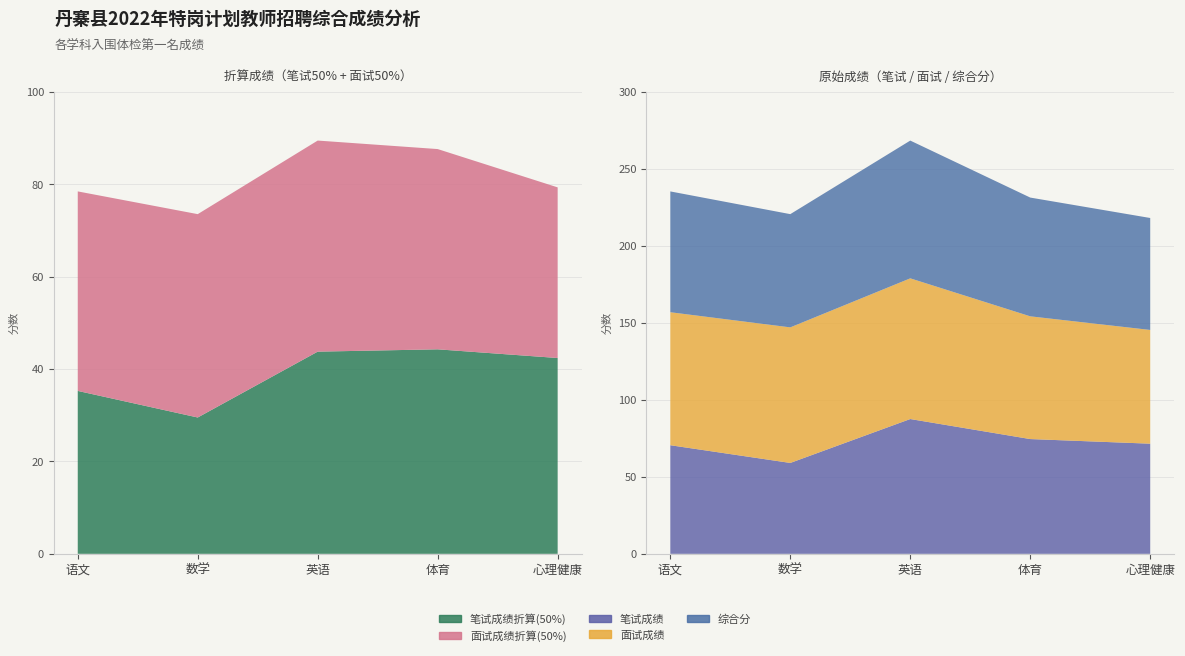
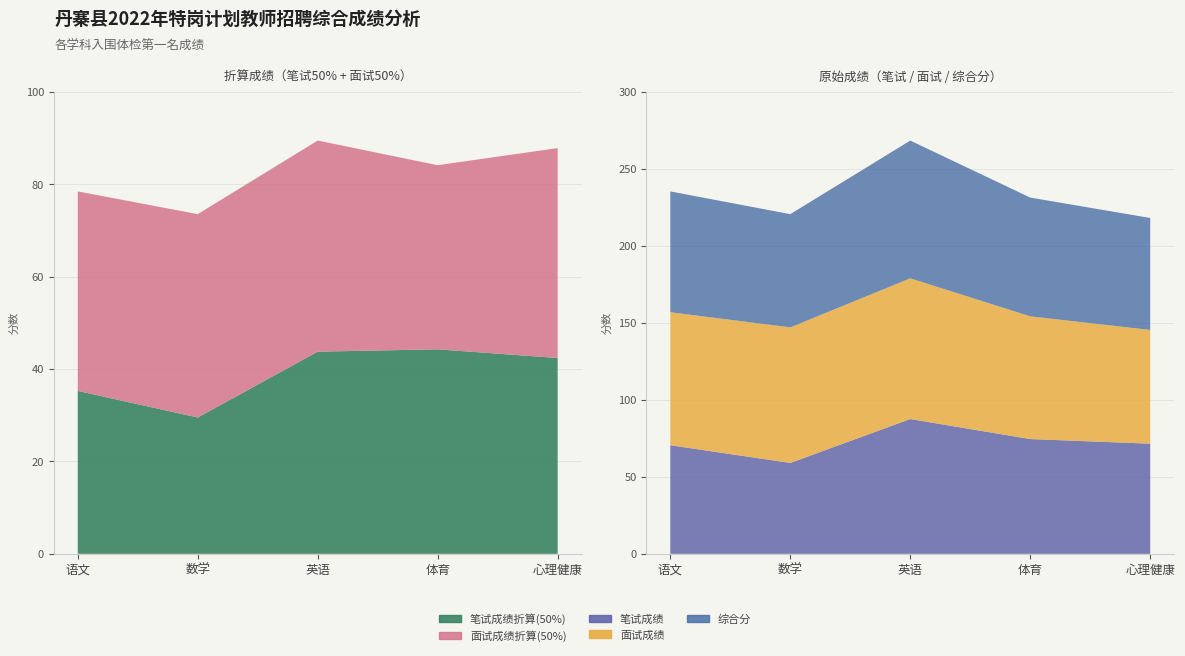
  {
    "折算成绩（笔试50% + 面试50%）": {
      "笔试成绩折算(50%)": {
        "语文": 35,
        "数学": 30,
        "英语": 44,
        "体育": 44,
        "心理健康": 42
      },
      "面试成绩折算(50%)": {
        "语文": 43,
        "数学": 44,
        "英语": 46,
-       "体育": 43,
-       "心理健康": 37
+       "体育": 40,
+       "心理健康": 45
      }
    },
    "原始成绩（笔试 / 面试 / 综合分）": {
      "面试成绩": {
        "语文": 86,
        "数学": 88,
        "英语": 91,
        "体育": 80,
        "心理健康": 74
      }
    }
  }
